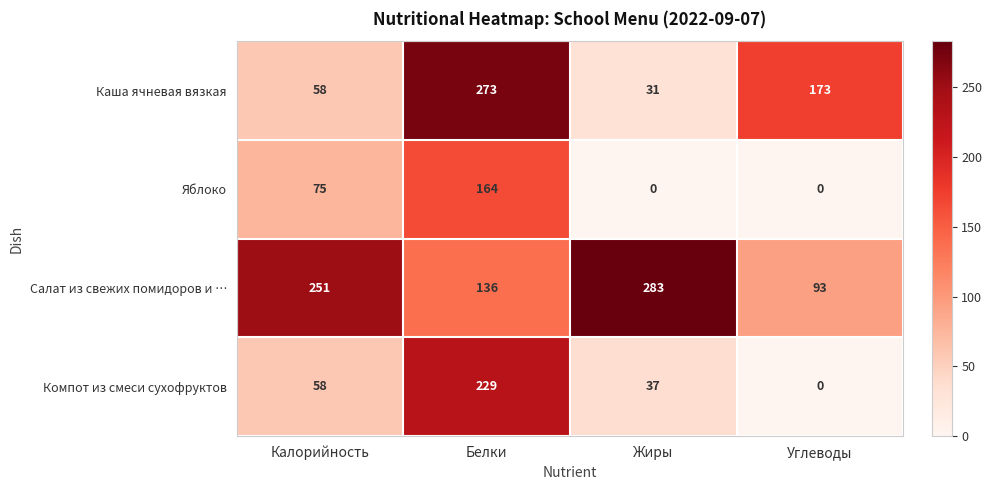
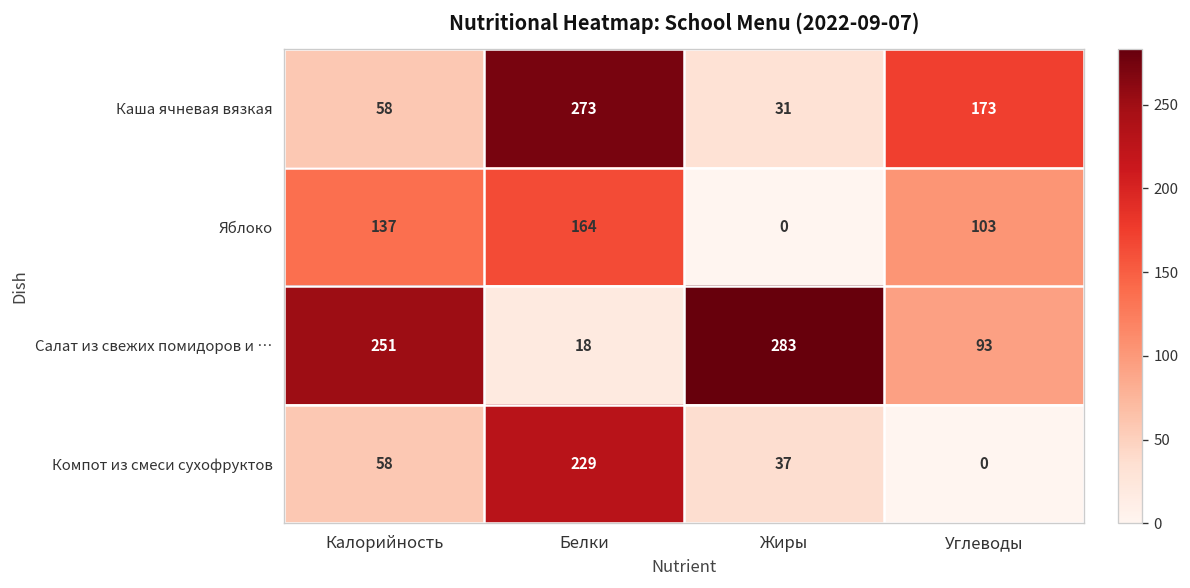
  {
    "Каша ячневая вязкая": {
      "Калорийность": 58,
      "Белки": 273,
      "Жиры": 31,
      "Углеводы": 173
    },
    "Яблоко": {
-     "Калорийность": 75,
+     "Калорийность": 137,
      "Белки": 164,
      "Жиры": 0,
-     "Углеводы": 0
+     "Углеводы": 103
    },
    "Салат из свежих помидоров и …": {
      "Калорийность": 251,
-     "Белки": 136,
+     "Белки": 18,
      "Жиры": 283,
      "Углеводы": 93
    },
    "Компот из смеси сухофруктов": {
      "Калорийность": 58,
      "Белки": 229,
      "Жиры": 37,
      "Углеводы": 0
    }
  }
